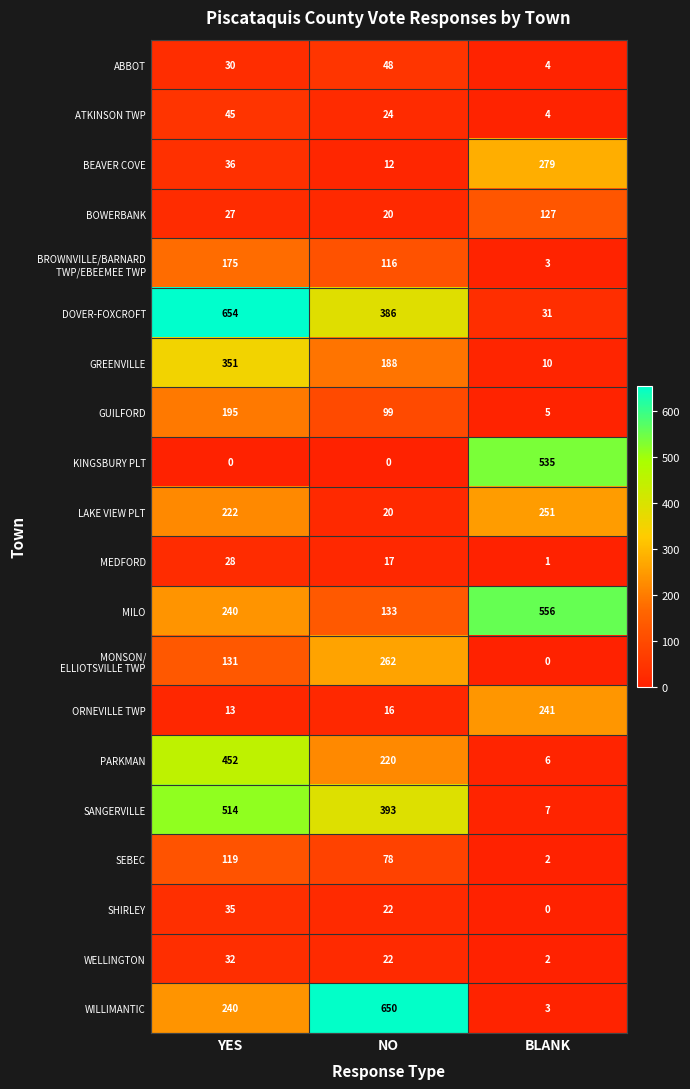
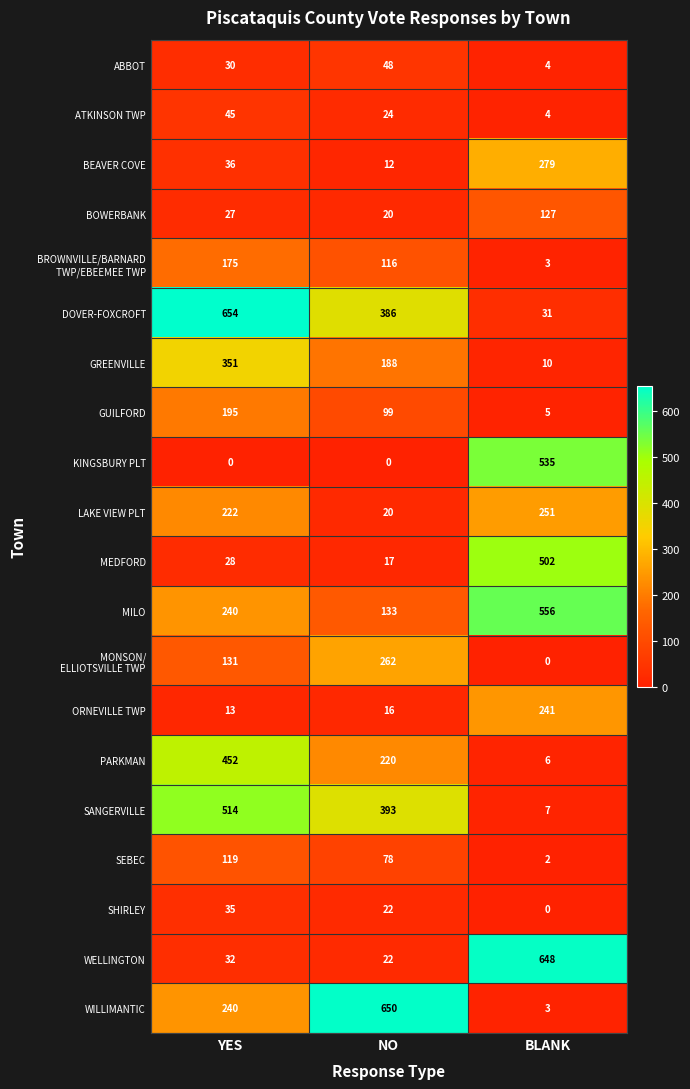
  {
    "ABBOT": {
      "YES": 30,
      "NO": 48,
      "BLANK": 4
    },
    "ATKINSON TWP": {
      "YES": 45,
      "NO": 24,
      "BLANK": 4
    },
    "BEAVER COVE": {
      "YES": 36,
      "NO": 12,
      "BLANK": 279
    },
    "BOWERBANK": {
      "YES": 27,
      "NO": 20,
      "BLANK": 127
    },
    "BROWNVILLE/BARNARD TWP/EBEEMEE TWP": {
      "YES": 175,
      "NO": 116,
      "BLANK": 3
    },
    "DOVER-FOXCROFT": {
      "YES": 654,
      "NO": 386,
      "BLANK": 31
    },
    "GREENVILLE": {
      "YES": 351,
      "NO": 188,
      "BLANK": 10
    },
    "GUILFORD": {
      "YES": 195,
      "NO": 99,
      "BLANK": 5
    },
    "KINGSBURY PLT": {
      "YES": 0,
      "NO": 0,
      "BLANK": 535
    },
    "LAKE VIEW PLT": {
      "YES": 222,
      "NO": 20,
      "BLANK": 251
    },
    "MEDFORD": {
      "YES": 28,
      "NO": 17,
-     "BLANK": 1
+     "BLANK": 502
    },
    "MILO": {
      "YES": 240,
      "NO": 133,
      "BLANK": 556
    },
    "MONSON/ ELLIOTSVILLE TWP": {
      "YES": 131,
      "NO": 262,
      "BLANK": 0
    },
    "ORNEVILLE TWP": {
      "YES": 13,
      "NO": 16,
      "BLANK": 241
    },
    "PARKMAN": {
      "YES": 452,
      "NO": 220,
      "BLANK": 6
    },
    "SANGERVILLE": {
      "YES": 514,
      "NO": 393,
      "BLANK": 7
    },
    "SEBEC": {
      "YES": 119,
      "NO": 78,
      "BLANK": 2
    },
    "SHIRLEY": {
      "YES": 35,
      "NO": 22,
      "BLANK": 0
    },
    "WELLINGTON": {
      "YES": 32,
      "NO": 22,
-     "BLANK": 2
+     "BLANK": 648
    },
    "WILLIMANTIC": {
      "YES": 240,
      "NO": 650,
      "BLANK": 3
    }
  }
